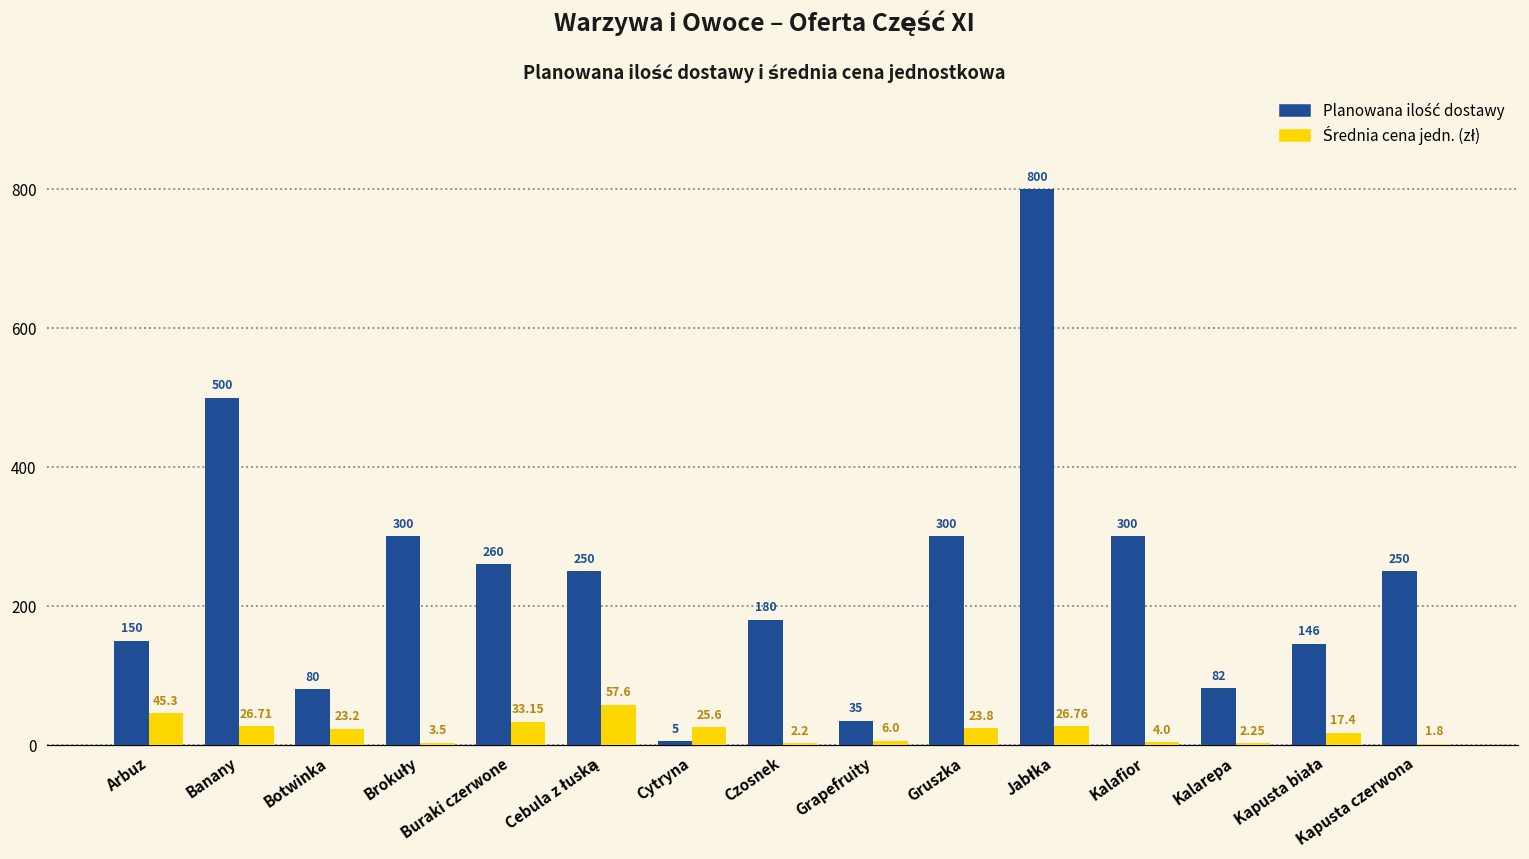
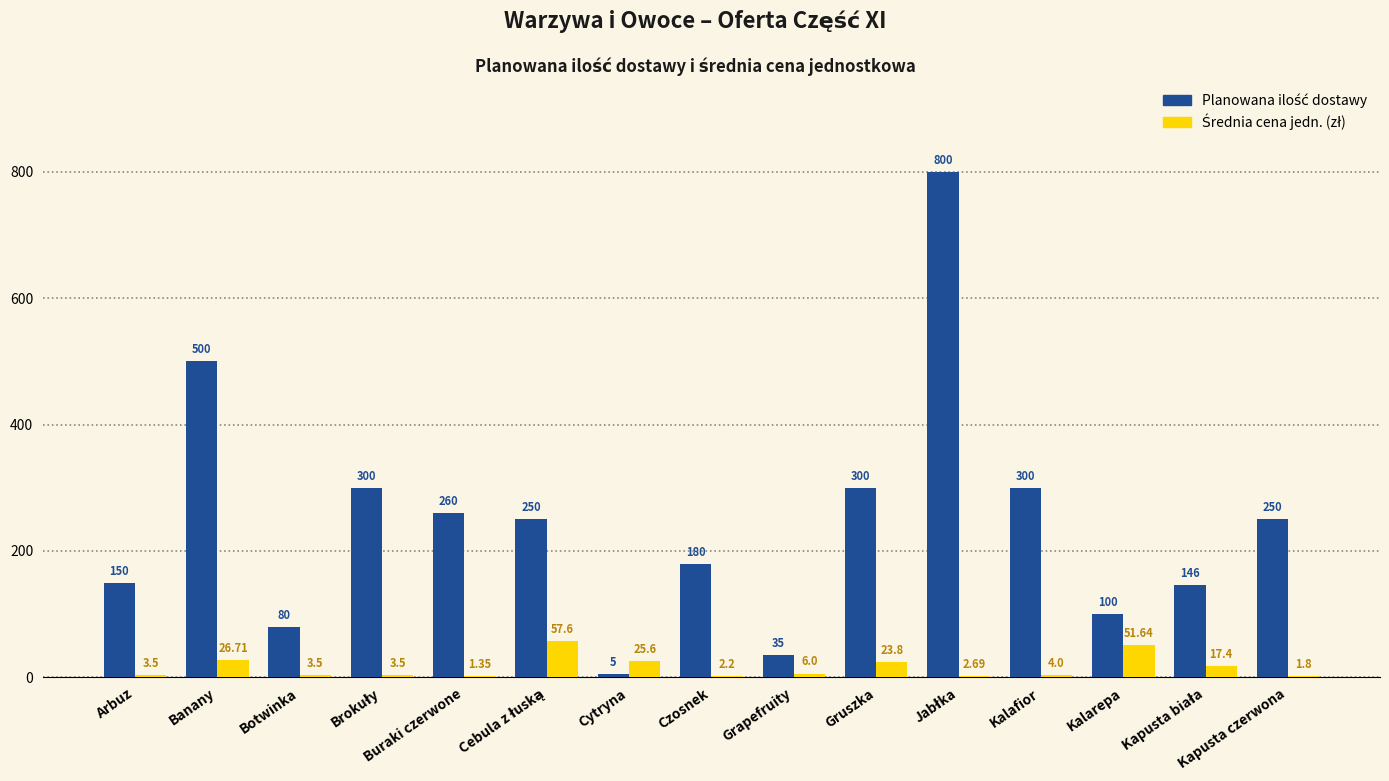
  {
    "Planowana ilość dostawy": {
      "Arbuz": 150,
      "Banany": 500,
      "Botwinka": 80,
      "Brokuły": 300,
      "Buraki czerwone": 260,
      "Cebula z łuską": 250,
      "Cytryna": 5,
      "Czosnek": 180,
      "Grapefruity": 35,
      "Gruszka": 300,
      "Jabłka": 800,
      "Kalafior": 300,
-     "Kalarepa": 82,
+     "Kalarepa": 100,
      "Kapusta biała": 146,
      "Kapusta czerwona": 250
    },
    "Średnia cena jedn. (zł)": {
-     "Arbuz": 45.3,
+     "Arbuz": 3.5,
      "Banany": 26.71,
-     "Botwinka": 23.2,
+     "Botwinka": 3.5,
      "Brokuły": 3.5,
-     "Buraki czerwone": 33.15,
+     "Buraki czerwone": 1.35,
      "Cebula z łuską": 57.6,
      "Cytryna": 25.6,
      "Czosnek": 2.2,
      "Grapefruity": 6.0,
      "Gruszka": 23.8,
-     "Jabłka": 26.76,
+     "Jabłka": 2.69,
      "Kalafior": 4.0,
-     "Kalarepa": 2.25,
+     "Kalarepa": 51.64,
      "Kapusta biała": 17.4,
      "Kapusta czerwona": 1.8
    }
  }
